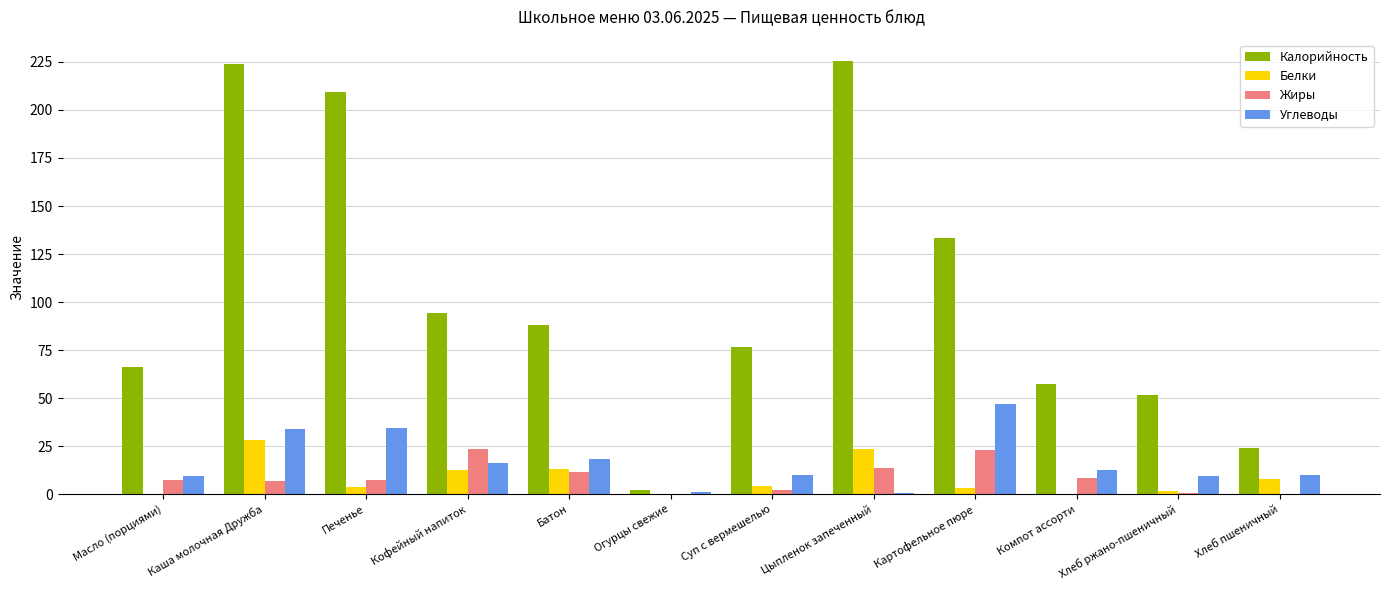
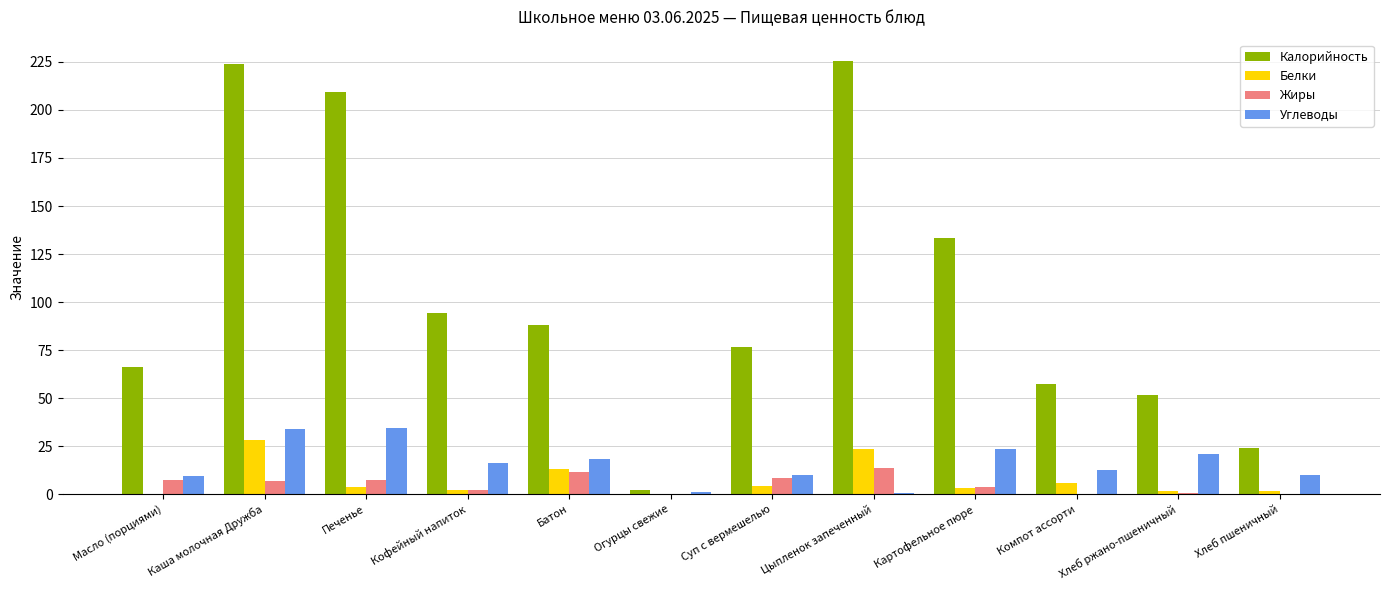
  {
    "Калорийность": {
      "Масло (порциями)": 66,
      "Каша молочная Дружба": 224,
      "Печенье": 210,
      "Кофейный напиток": 95,
      "Батон": 88,
      "Огурцы свежие": 2,
      "Суп с вермешелью": 77,
      "Цыпленок запеченный": 225,
      "Картофельное пюре": 134,
      "Компот ассорти": 57,
      "Хлеб ржано-пшеничный": 52,
      "Хлеб пшеничный": 24
    },
    "Белки": {
      "Каша молочная Дружба": 28,
      "Печенье": 4,
-     "Кофейный напиток": 13,
+     "Кофейный напиток": 2,
      "Батон": 13,
      "Суп с вермешелью": 4,
      "Цыпленок запеченный": 23,
      "Картофельное пюре": 3,
-     "Компот ассорти": 0,
+     "Компот ассорти": 6,
      "Хлеб ржано-пшеничный": 2,
-     "Хлеб пшеничный": 8
+     "Хлеб пшеничный": 2
    },
    "Жиры": {
      "Масло (порциями)": 7,
      "Каша молочная Дружба": 7,
      "Печенье": 8,
-     "Кофейный напиток": 24,
+     "Кофейный напиток": 2,
      "Батон": 12,
-     "Суп с вермешелью": 2,
+     "Суп с вермешелью": 9,
      "Цыпленок запеченный": 14,
-     "Картофельное пюре": 23,
-     "Компот ассорти": 9
+     "Картофельное пюре": 4,
+     "Компот ассорти": 0
    },
    "Углеводы": {
      "Масло (порциями)": 9,
      "Каша молочная Дружба": 34,
      "Печенье": 35,
      "Кофейный напиток": 16,
      "Батон": 18,
      "Суп с вермешелью": 10,
-     "Картофельное пюре": 47,
+     "Картофельное пюре": 23,
      "Компот ассорти": 13,
-     "Хлеб ржано-пшеничный": 10,
+     "Хлеб ржано-пшеничный": 21,
      "Хлеб пшеничный": 10
    }
  }
